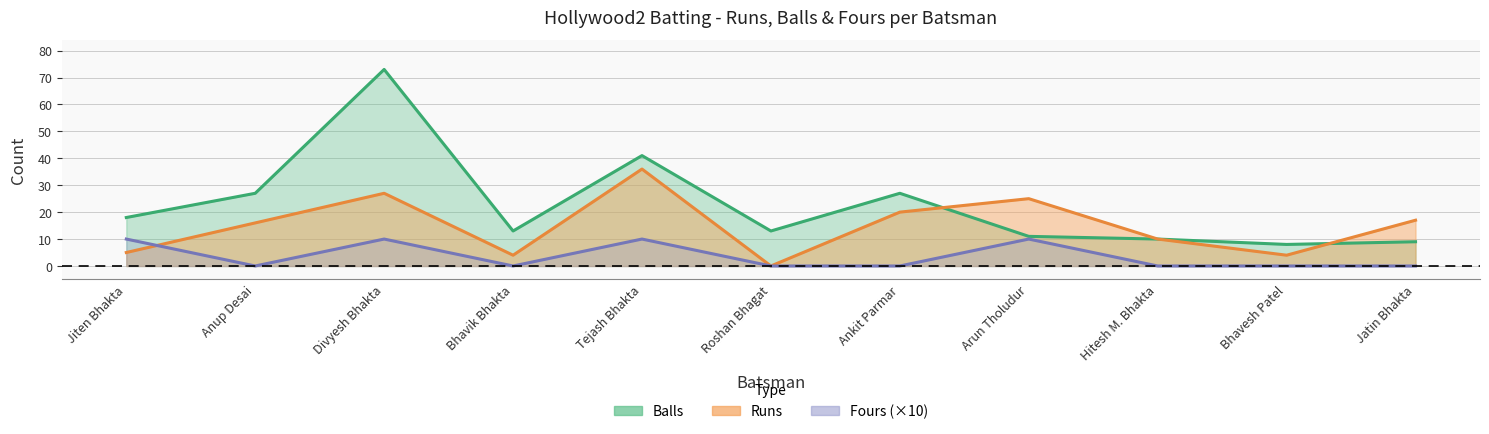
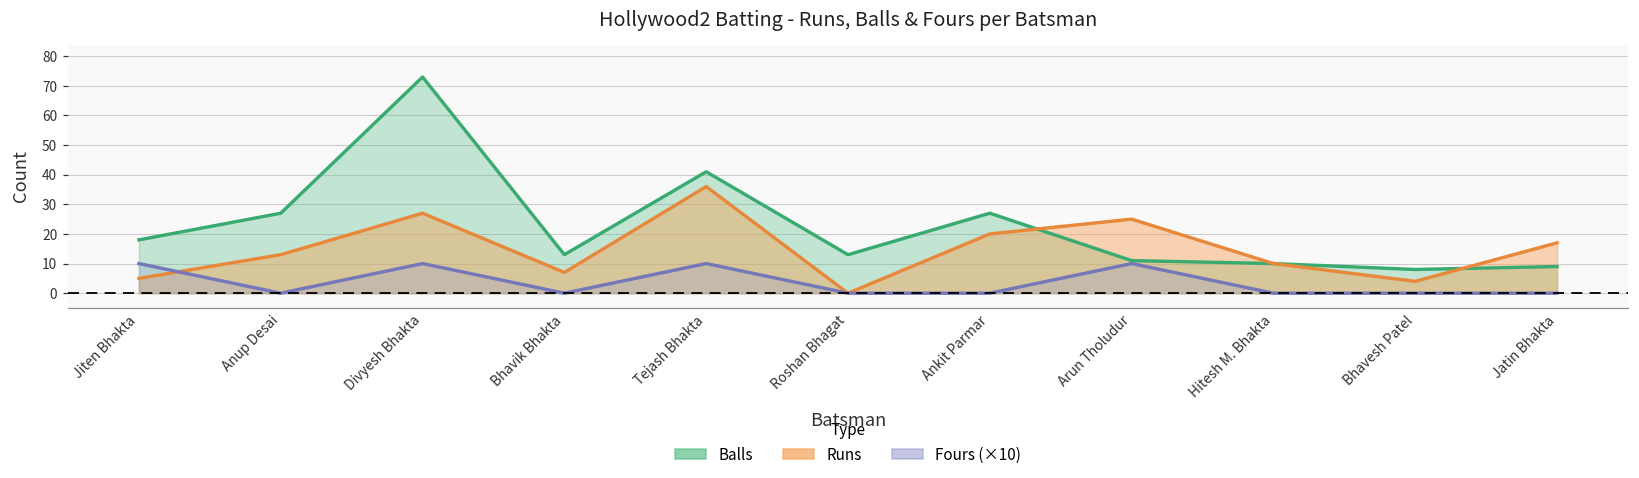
  {
    "Runs": {
      "Jiten Bhakta": 5,
-     "Anup Desai": 16,
+     "Anup Desai": 13,
      "Divyesh Bhakta": 27,
-     "Bhavik Bhakta": 4,
+     "Bhavik Bhakta": 7,
      "Tejash Bhakta": 36,
      "Ankit Parmar": 20,
      "Arun Tholudur": 25,
      "Bhavesh Patel": 4,
      "Jatin Bhakta": 17
    }
  }
